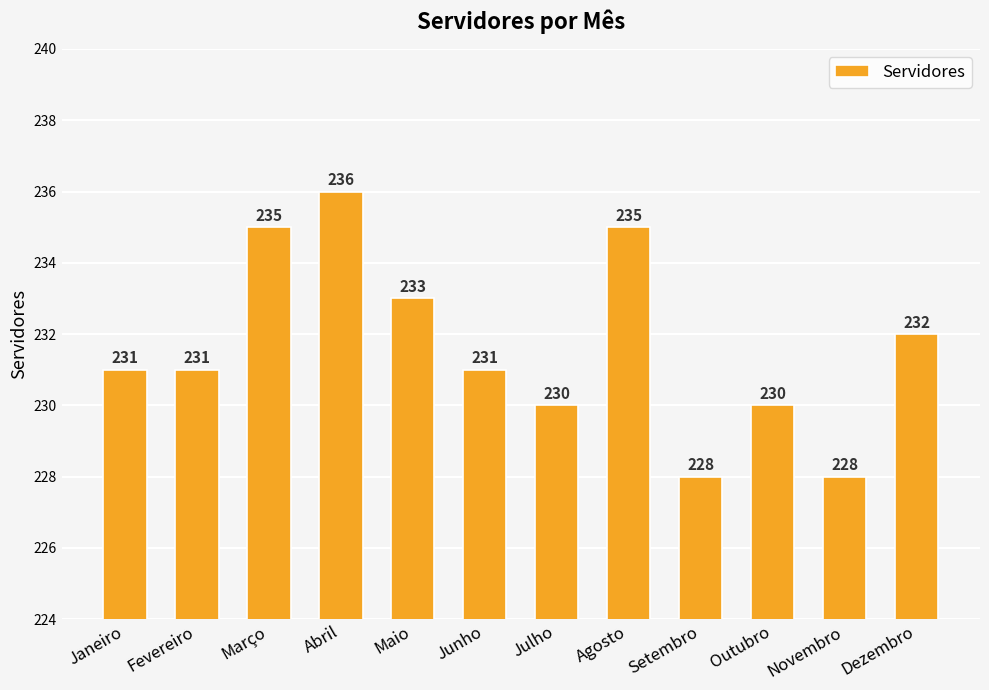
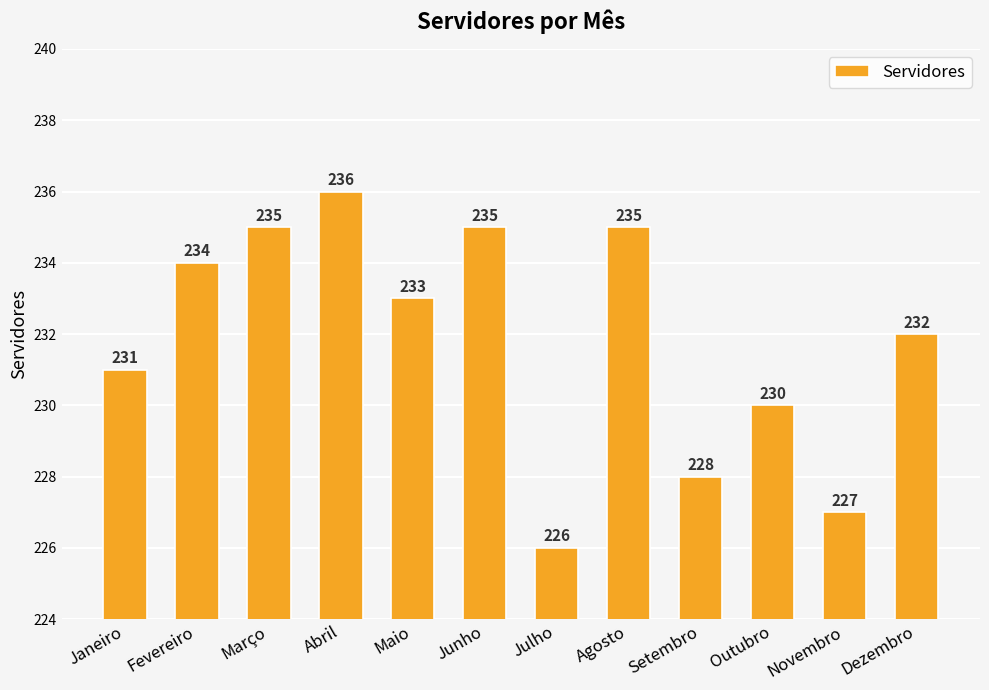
  {
    "Janeiro": 231,
-   "Fevereiro": 231,
+   "Fevereiro": 234,
    "Março": 235,
    "Abril": 236,
    "Maio": 233,
-   "Junho": 231,
-   "Julho": 230,
+   "Junho": 235,
+   "Julho": 226,
    "Agosto": 235,
    "Setembro": 228,
    "Outubro": 230,
-   "Novembro": 228,
+   "Novembro": 227,
    "Dezembro": 232
  }
